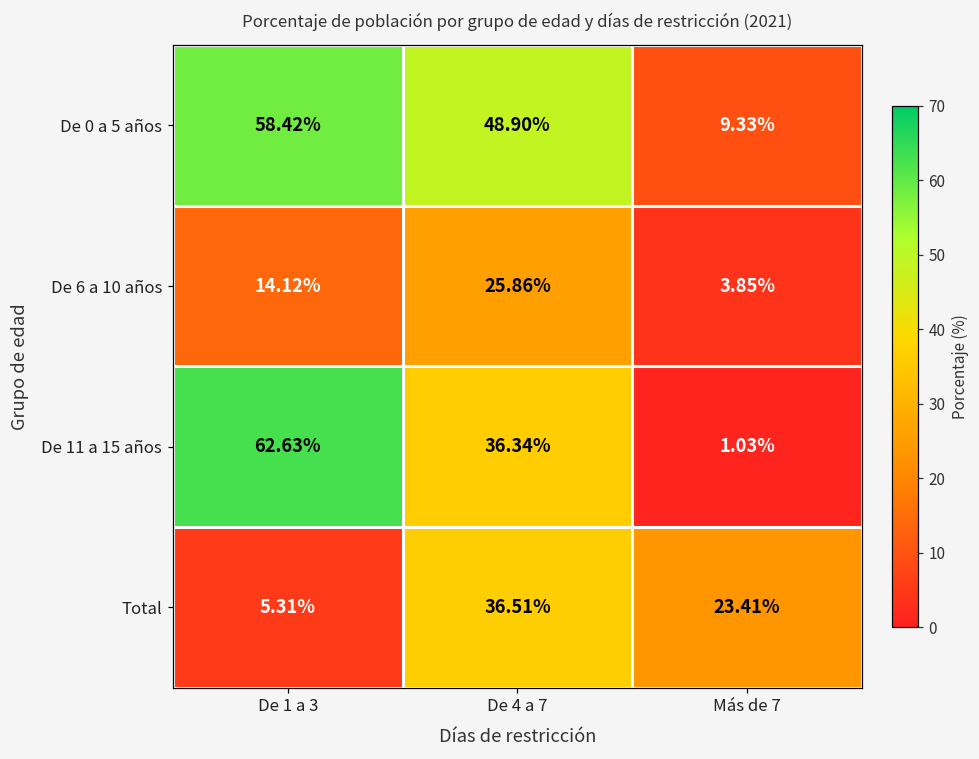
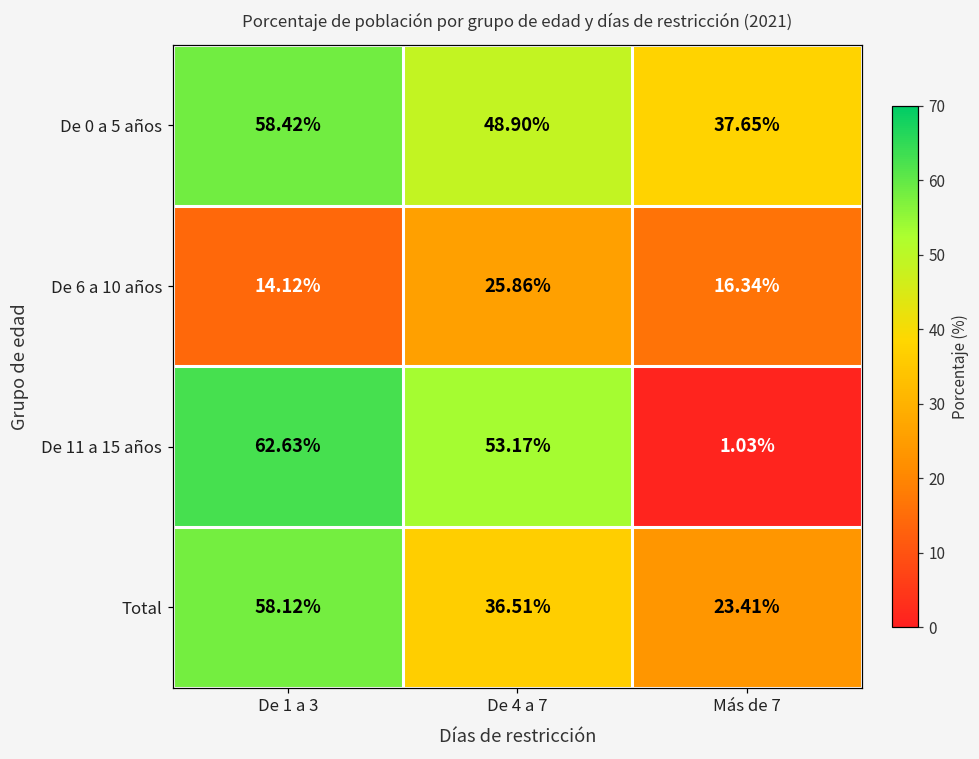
  {
    "De 0 a 5 años": {
      "De 1 a 3": "58.42%",
      "De 4 a 7": "48.90%",
-     "Más de 7": "9.33%"
+     "Más de 7": "37.65%"
    },
    "De 6 a 10 años": {
      "De 1 a 3": "14.12%",
      "De 4 a 7": "25.86%",
-     "Más de 7": "3.85%"
+     "Más de 7": "16.34%"
    },
    "De 11 a 15 años": {
      "De 1 a 3": "62.63%",
-     "De 4 a 7": "36.34%",
+     "De 4 a 7": "53.17%",
      "Más de 7": "1.03%"
    },
    "Total": {
-     "De 1 a 3": "5.31%",
+     "De 1 a 3": "58.12%",
      "De 4 a 7": "36.51%",
      "Más de 7": "23.41%"
    }
  }
